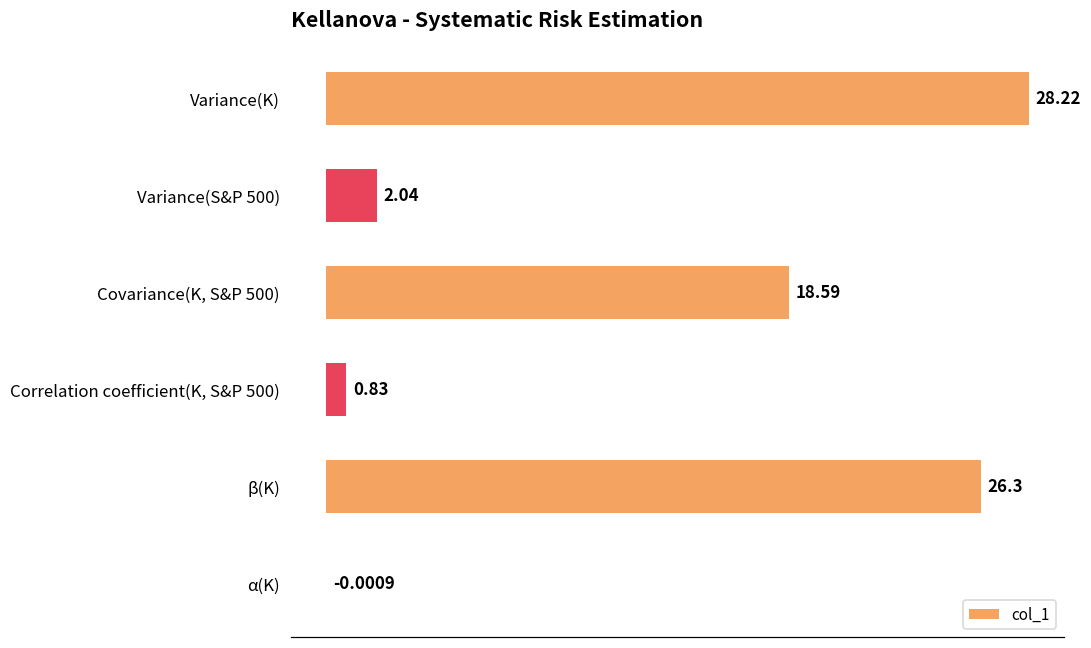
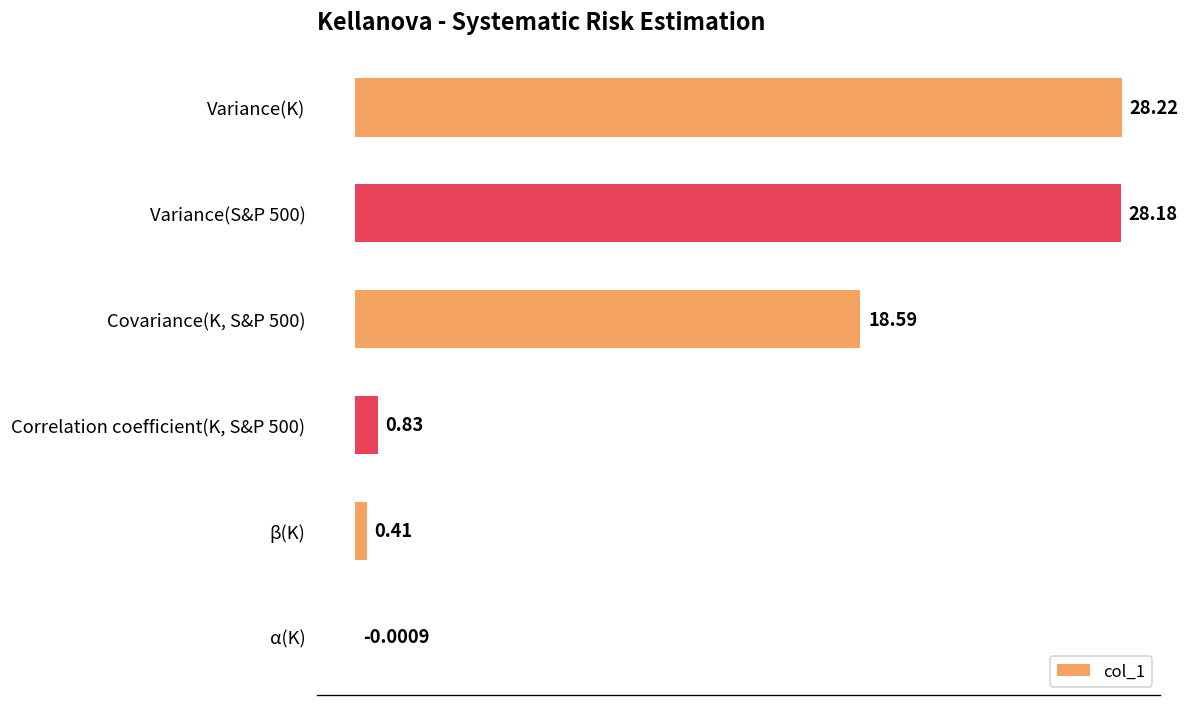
  {
    "Variance(K)": 28.22,
-   "Variance(S&P 500)": 2.04,
+   "Variance(S&P 500)": 28.18,
    "Covariance(K, S&P 500)": 18.59,
    "Correlation coefficient(K, S&P 500)": 0.83,
-   "β(K)": 26.3,
+   "β(K)": 0.41,
    "α(K)": -0.0009
  }
